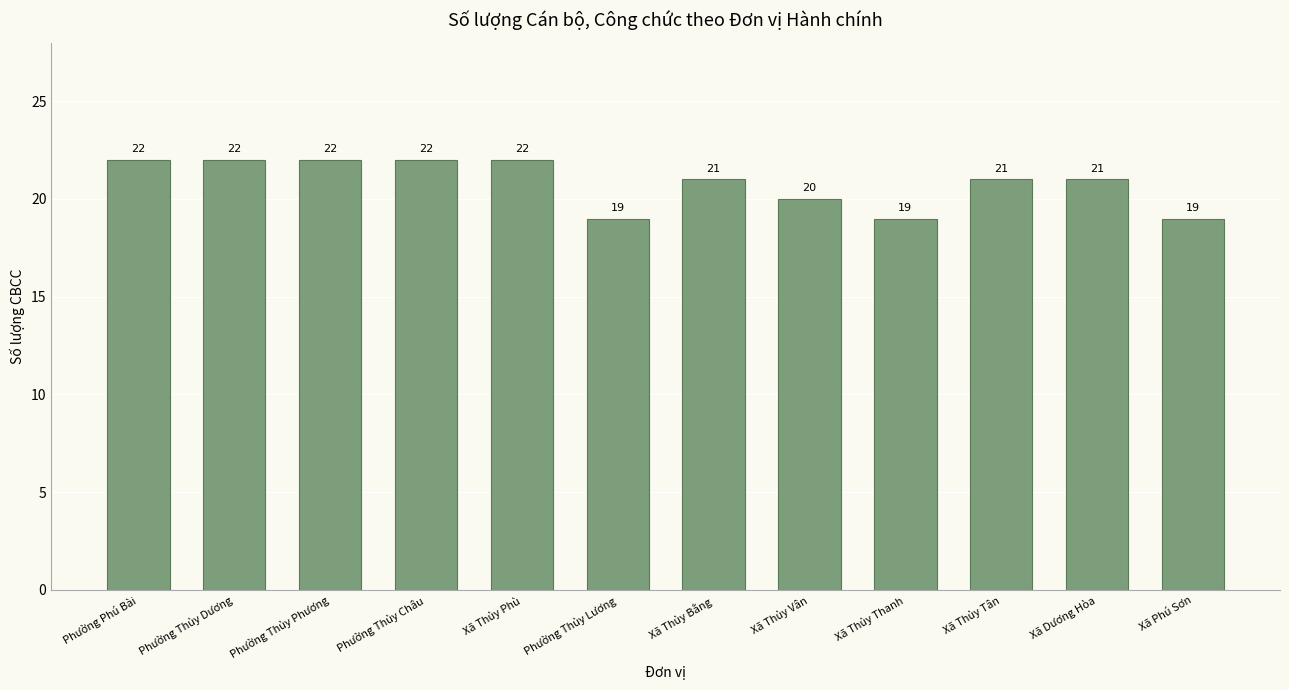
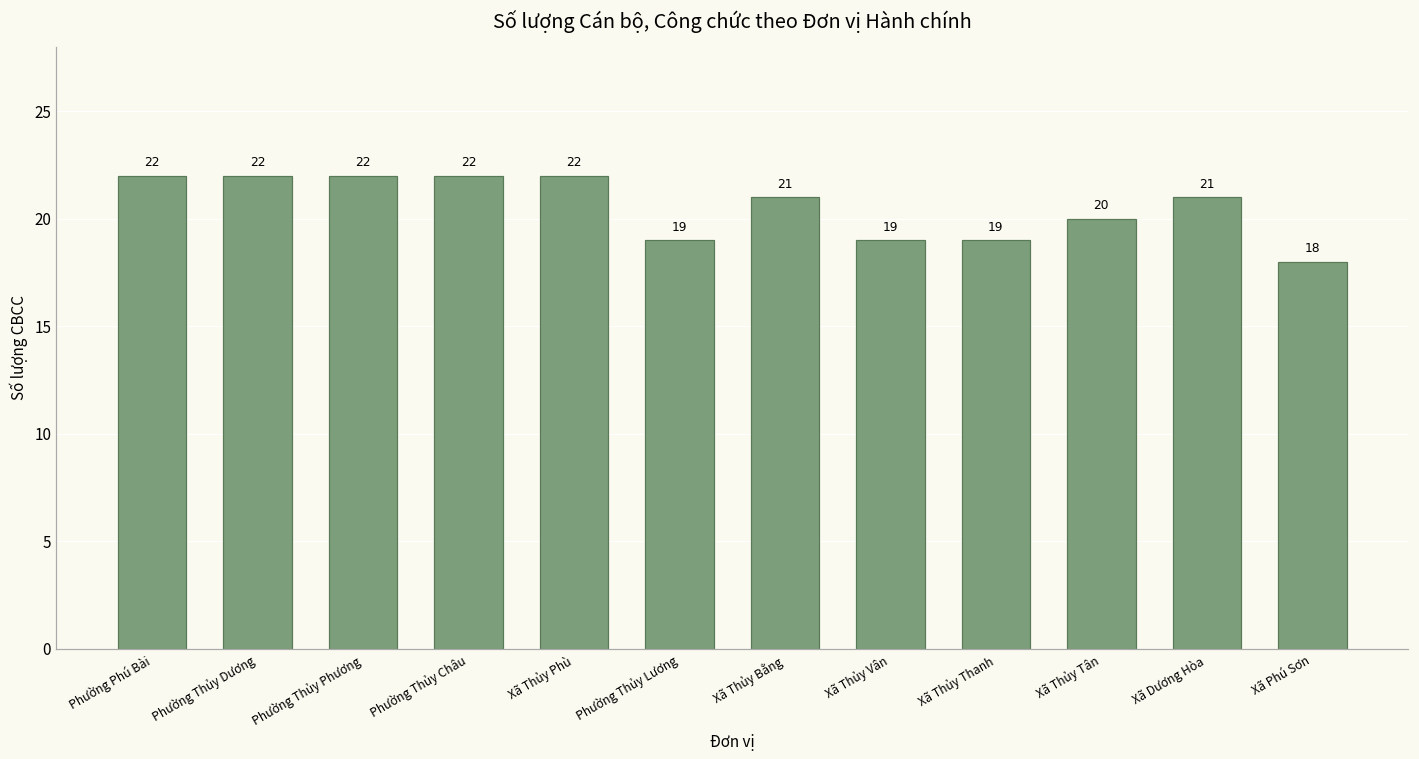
  {
    "Phường Phú Bài": 22,
    "Phường Thủy Dương": 22,
    "Phường Thủy Phương": 22,
    "Phường Thủy Châu": 22,
    "Xã Thủy Phù": 22,
    "Phường Thủy Lương": 19,
    "Xã Thủy Bằng": 21,
-   "Xã Thủy Vân": 20,
+   "Xã Thủy Vân": 19,
    "Xã Thủy Thanh": 19,
-   "Xã Thủy Tân": 21,
+   "Xã Thủy Tân": 20,
    "Xã Dương Hòa": 21,
-   "Xã Phú Sơn": 19
+   "Xã Phú Sơn": 18
  }
